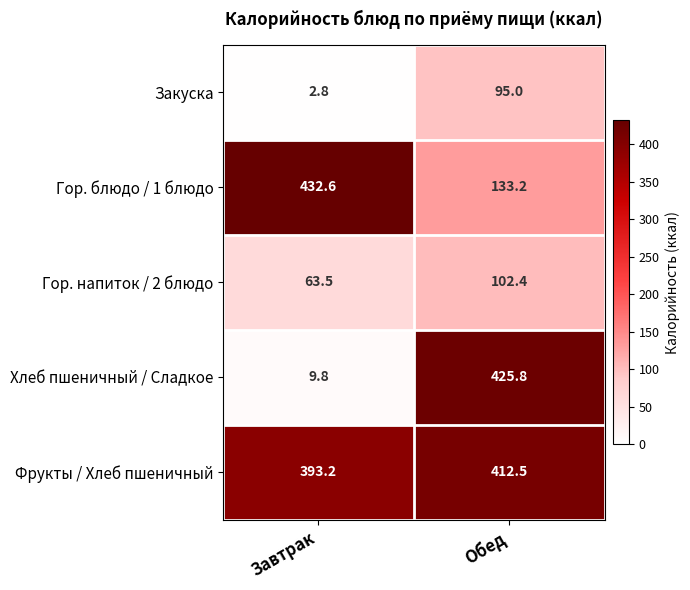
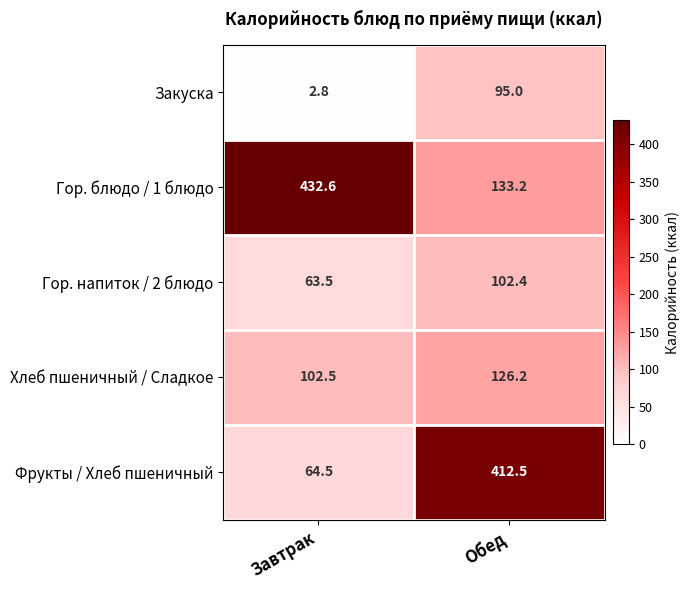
  {
    "Закуска": {
      "Завтрак": 2.8,
      "Обед": 95.0
    },
    "Гор. блюдо / 1 блюдо": {
      "Завтрак": 432.6,
      "Обед": 133.2
    },
    "Гор. напиток / 2 блюдо": {
      "Завтрак": 63.5,
      "Обед": 102.4
    },
    "Хлеб пшеничный / Сладкое": {
-     "Завтрак": 9.8,
-     "Обед": 425.8
+     "Завтрак": 102.5,
+     "Обед": 126.2
    },
    "Фрукты / Хлеб пшеничный": {
-     "Завтрак": 393.2,
+     "Завтрак": 64.5,
      "Обед": 412.5
    }
  }
